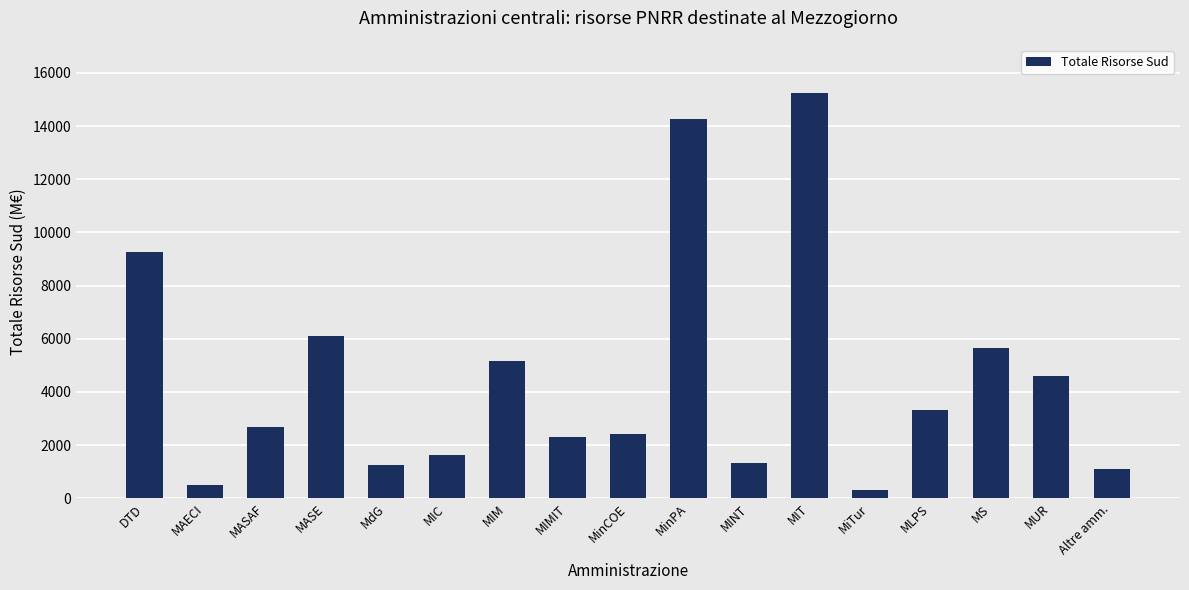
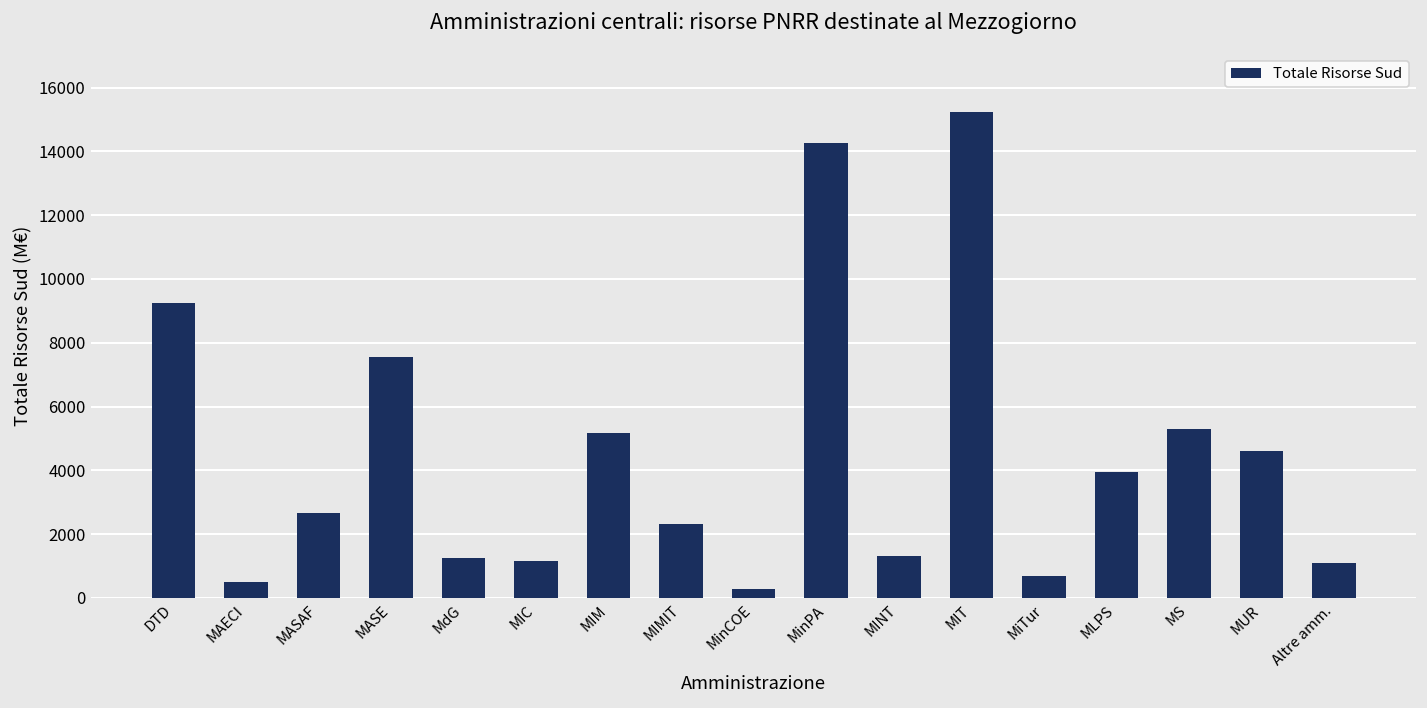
  {
    "DTD": 9300,
    "MAECI": 500,
    "MASAF": 2700,
-   "MASE": 6100,
+   "MASE": 7600,
    "MdG": 1200,
-   "MIC": 1600,
+   "MIC": 1200,
    "MIM": 5200,
    "MIMIT": 2300,
-   "MinCOE": 2400,
+   "MinCOE": 300,
    "MinPA": 14300,
    "MINT": 1300,
    "MIT": 15200,
-   "MiTur": 300,
-   "MLPS": 3300,
-   "MS": 5700,
+   "MiTur": 700,
+   "MLPS": 4000,
+   "MS": 5300,
    "MUR": 4600,
    "Altre amm.": 1100
  }
